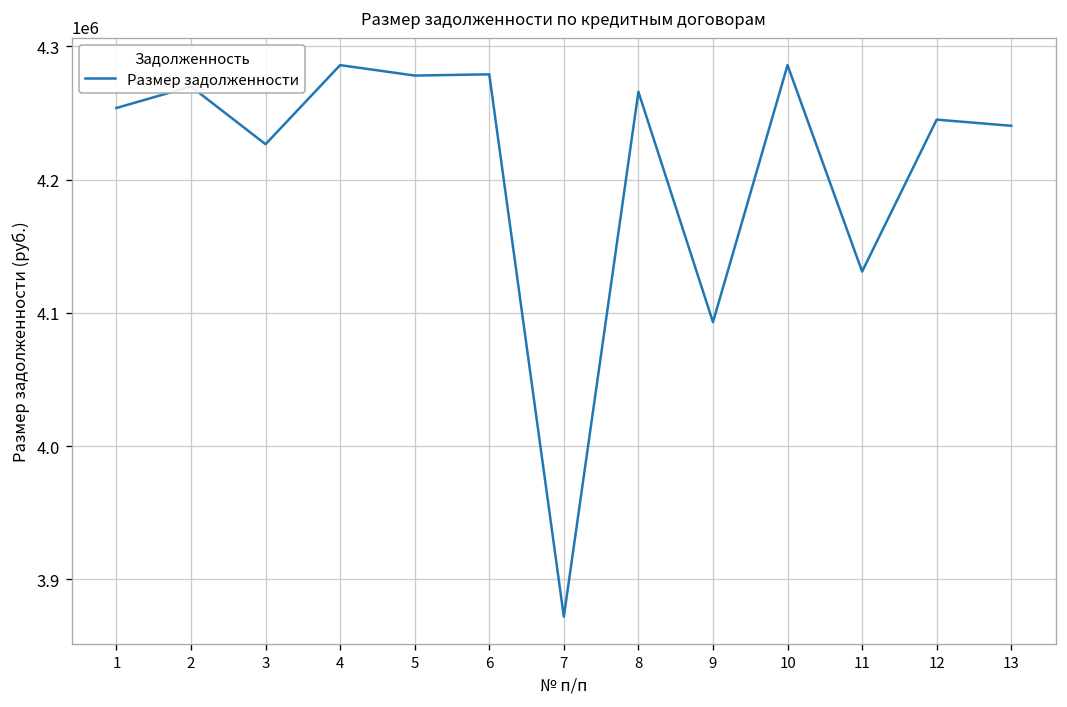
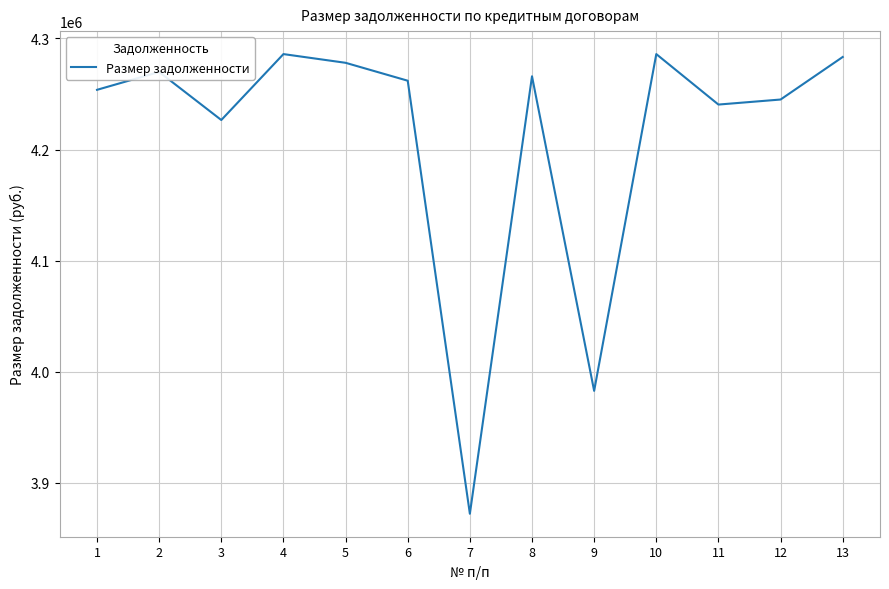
  {
    "1": 4254000,
    "3": 4227000,
    "4": 4286000,
    "5": 4278000,
-   "6": 4279000,
+   "6": 4262000,
    "7": 3872000,
    "8": 4266000,
-   "9": 4093000,
+   "9": 3983000,
    "10": 4286000,
-   "11": 4131000,
+   "11": 4240000,
    "12": 4245000,
-   "13": 4240000
+   "13": 4283000
  }
